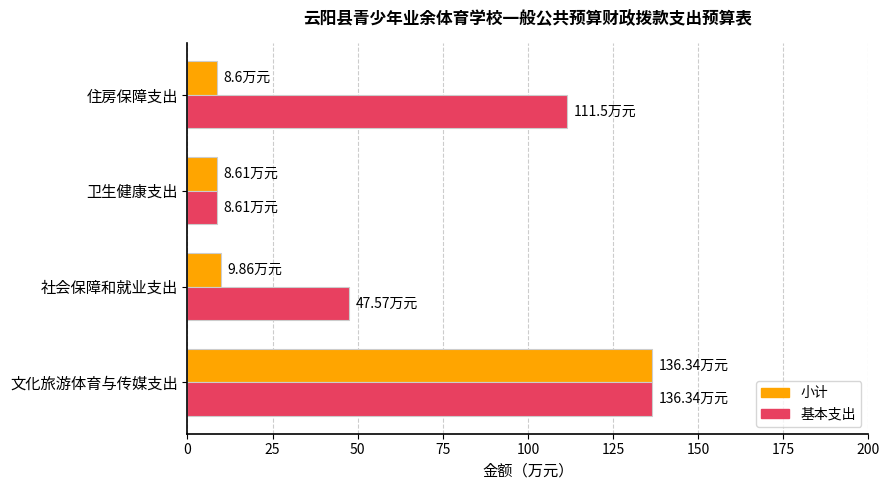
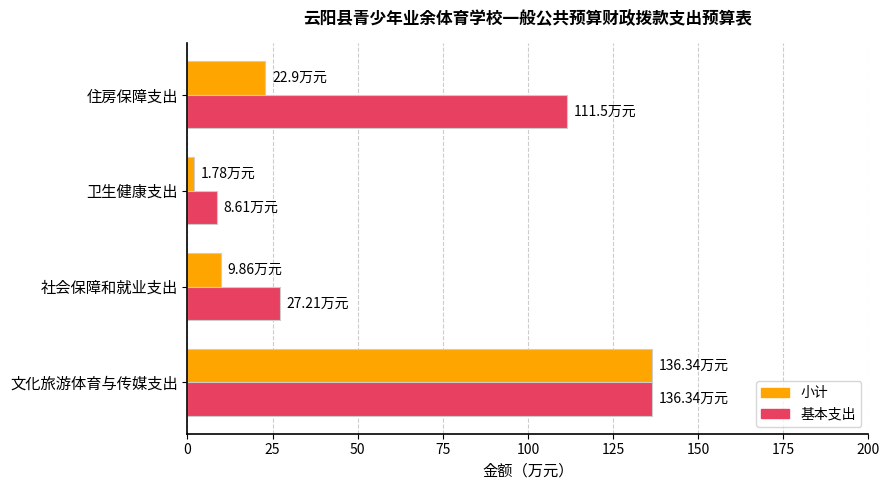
  {
    "小计": {
-     "住房保障支出": 8.6,
-     "卫生健康支出": 8.61,
+     "住房保障支出": 22.9,
+     "卫生健康支出": 1.78,
      "社会保障和就业支出": 9.86,
      "文化旅游体育与传媒支出": 136.34
    },
    "基本支出": {
      "住房保障支出": 111.5,
      "卫生健康支出": 8.61,
-     "社会保障和就业支出": 47.57,
+     "社会保障和就业支出": 27.21,
      "文化旅游体育与传媒支出": 136.34
    }
  }
